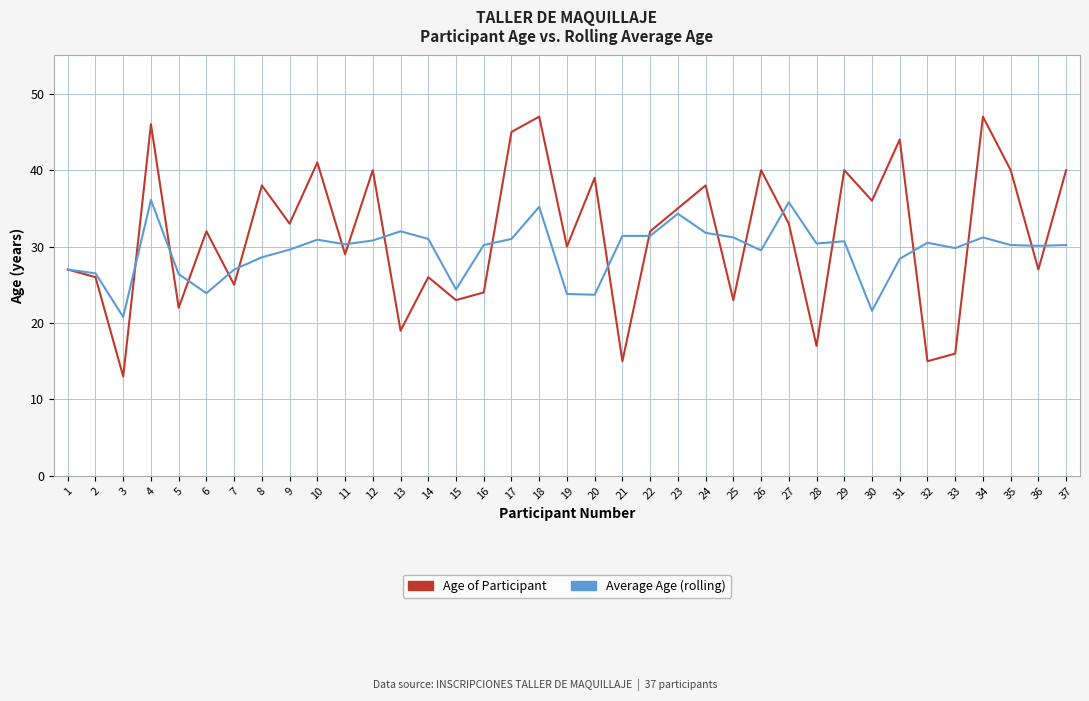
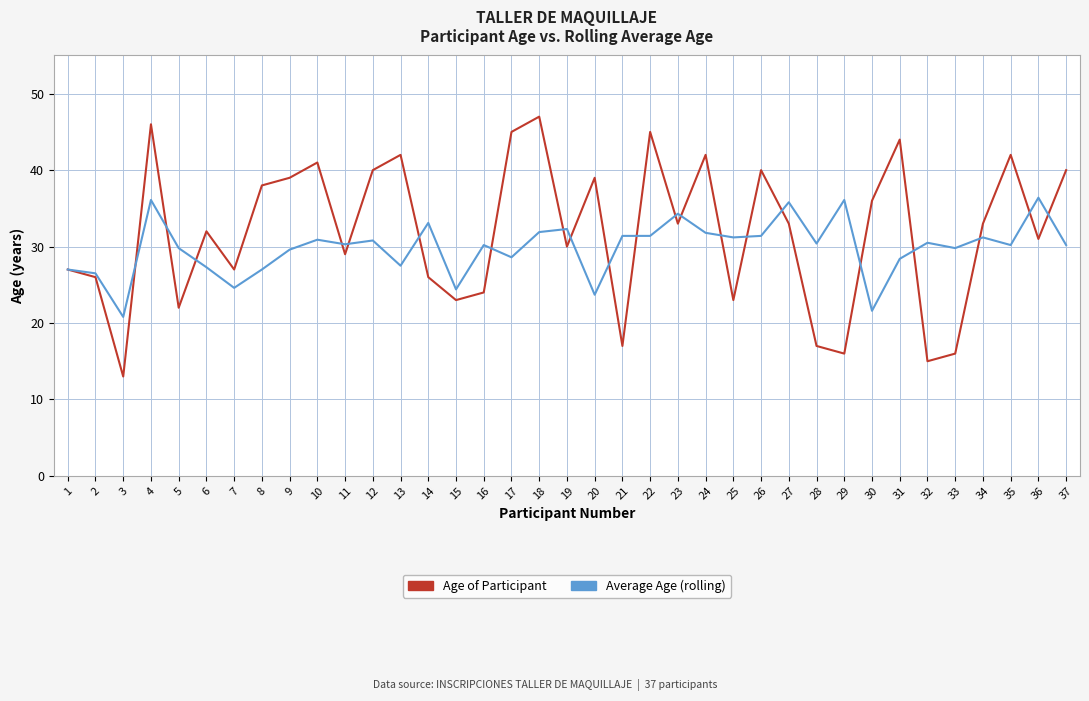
  {
    "Age of Participant": {
      "2": 26,
      "3": 13,
      "4": 46,
      "5": 22,
      "6": 32,
-     "7": 25,
+     "7": 27,
      "8": 38,
-     "9": 33,
+     "9": 39,
      "10": 41,
      "11": 29,
      "12": 40,
-     "13": 19,
+     "13": 42,
      "14": 26,
      "15": 23,
      "16": 24,
      "17": 45,
      "18": 47,
      "19": 30,
      "20": 39,
-     "21": 15,
-     "22": 32,
-     "23": 35,
-     "24": 38,
+     "21": 17,
+     "22": 45,
+     "23": 33,
+     "24": 42,
      "25": 23,
      "26": 40,
      "27": 33,
      "28": 17,
-     "29": 40,
+     "29": 16,
      "30": 36,
      "31": 44,
      "32": 15,
      "33": 16,
-     "34": 47,
-     "35": 40,
-     "36": 27,
+     "34": 33,
+     "35": 42,
+     "36": 31,
      "37": 40
    },
    "Average Age (rolling)": {
      "2": 27,
      "3": 21,
      "4": 36,
-     "5": 26,
-     "6": 24,
-     "7": 27,
-     "8": 29,
+     "5": 30,
+     "6": 27,
+     "7": 25,
+     "8": 27,
      "9": 30,
      "10": 31,
      "11": 30,
      "12": 31,
-     "13": 32,
-     "14": 31,
+     "13": 28,
+     "14": 33,
      "15": 24,
      "16": 30,
-     "17": 31,
-     "18": 35,
-     "19": 24,
+     "17": 29,
+     "18": 32,
+     "19": 32,
      "20": 24,
      "21": 31,
      "22": 31,
      "23": 34,
      "24": 32,
      "25": 31,
-     "26": 30,
+     "26": 31,
      "27": 36,
      "28": 30,
-     "29": 31,
+     "29": 36,
      "30": 22,
      "31": 28,
      "32": 31,
      "33": 30,
      "34": 31,
      "35": 30,
-     "36": 30,
+     "36": 36,
      "37": 30
    }
  }
